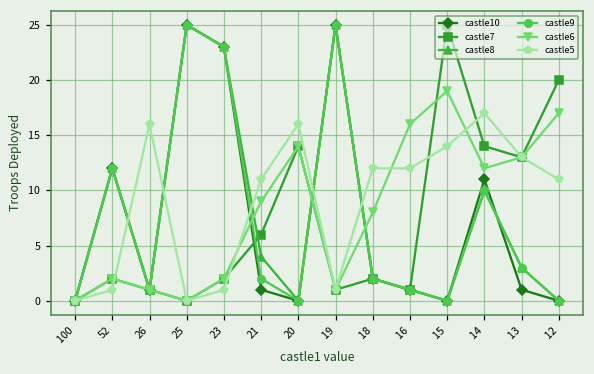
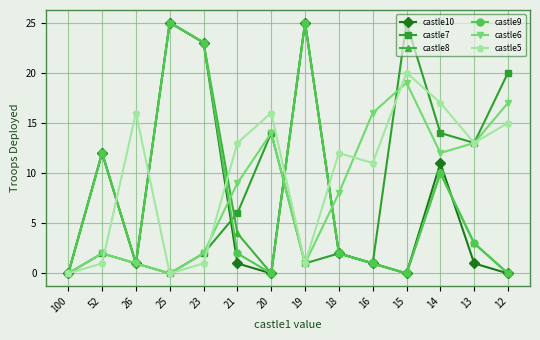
  {
    "castle5": {
      "52": 1,
      "26": 16,
      "23": 1,
-     "21": 11,
+     "21": 13,
      "20": 16,
      "18": 12,
-     "16": 12,
-     "15": 14,
+     "16": 11,
+     "15": 20,
      "14": 17,
-     "12": 11
+     "12": 15
    }
  }
